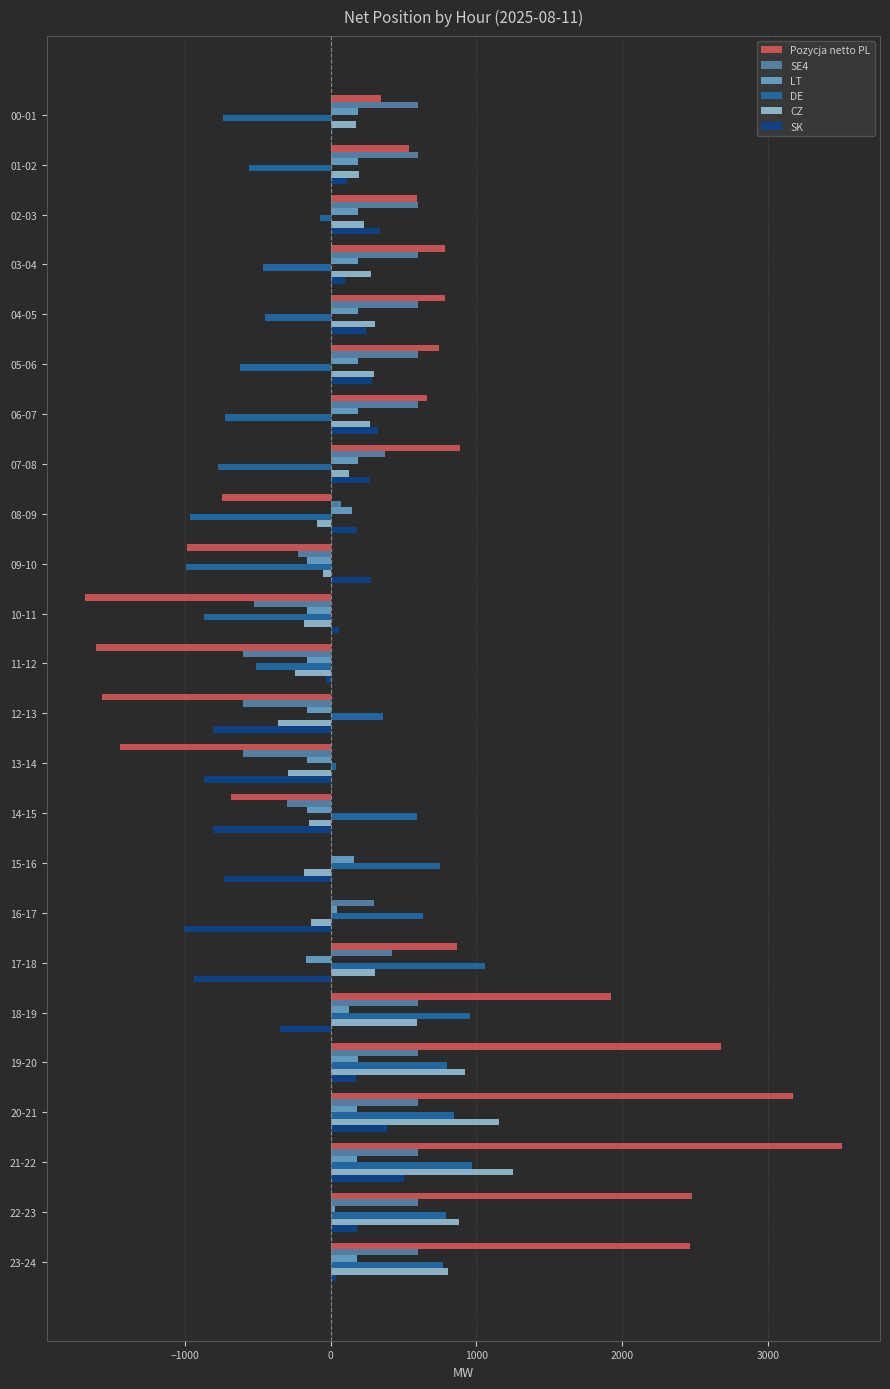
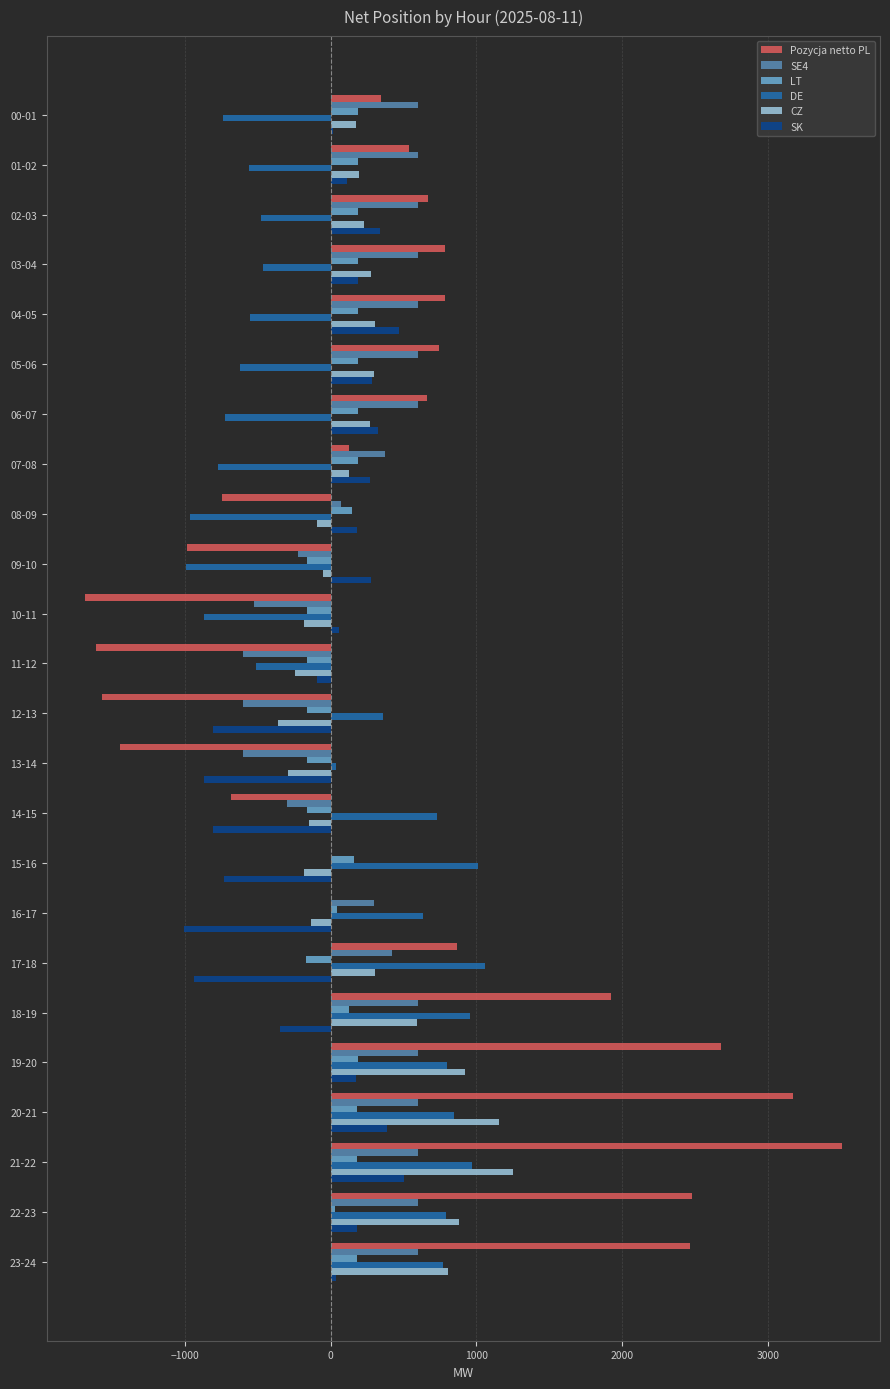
  {
    "Pozycja netto PL": {
      "00-01": 350,
      "01-02": 540,
-     "02-03": 590,
+     "02-03": 670,
      "03-04": 790,
      "04-05": 780,
      "05-06": 750,
      "06-07": 660,
-     "07-08": 890,
+     "07-08": 130,
      "08-09": -750,
      "09-10": -990,
      "10-11": -1690,
      "11-12": -1610,
      "12-13": -1570,
      "13-14": -1450,
      "14-15": -690,
      "17-18": 870,
      "18-19": 1920,
      "19-20": 2680,
      "20-21": 3170,
      "21-22": 3510,
      "22-23": 2480,
      "23-24": 2470
    },
    "DE": {
      "00-01": -730,
      "01-02": -560,
-     "02-03": -70,
+     "02-03": -480,
      "03-04": -470,
-     "04-05": -450,
+     "04-05": -550,
      "05-06": -620,
      "06-07": -720,
      "07-08": -770,
      "08-09": -970,
      "09-10": -990,
      "10-11": -870,
      "11-12": -510,
      "12-13": 360,
      "13-14": 40,
-     "14-15": 600,
-     "15-16": 750,
+     "14-15": 730,
+     "15-16": 1010,
      "16-17": 630,
      "17-18": 1060,
      "18-19": 960,
      "19-20": 800,
      "20-21": 850,
      "21-22": 970,
      "22-23": 790,
      "23-24": 770
    },
    "SK": {
      "00-01": 20,
      "01-02": 120,
      "02-03": 340,
-     "03-04": 100,
-     "04-05": 250,
+     "03-04": 190,
+     "04-05": 470,
      "05-06": 280,
      "06-07": 320,
      "07-08": 270,
      "08-09": 180,
      "09-10": 280,
      "10-11": 60,
-     "11-12": -30,
+     "11-12": -100,
      "12-13": -810,
      "13-14": -870,
      "14-15": -810,
      "15-16": -730,
      "16-17": -1010,
      "17-18": -930,
      "18-19": -350,
      "19-20": 170,
      "20-21": 390,
      "21-22": 510,
      "22-23": 180,
      "23-24": 30
    }
  }
